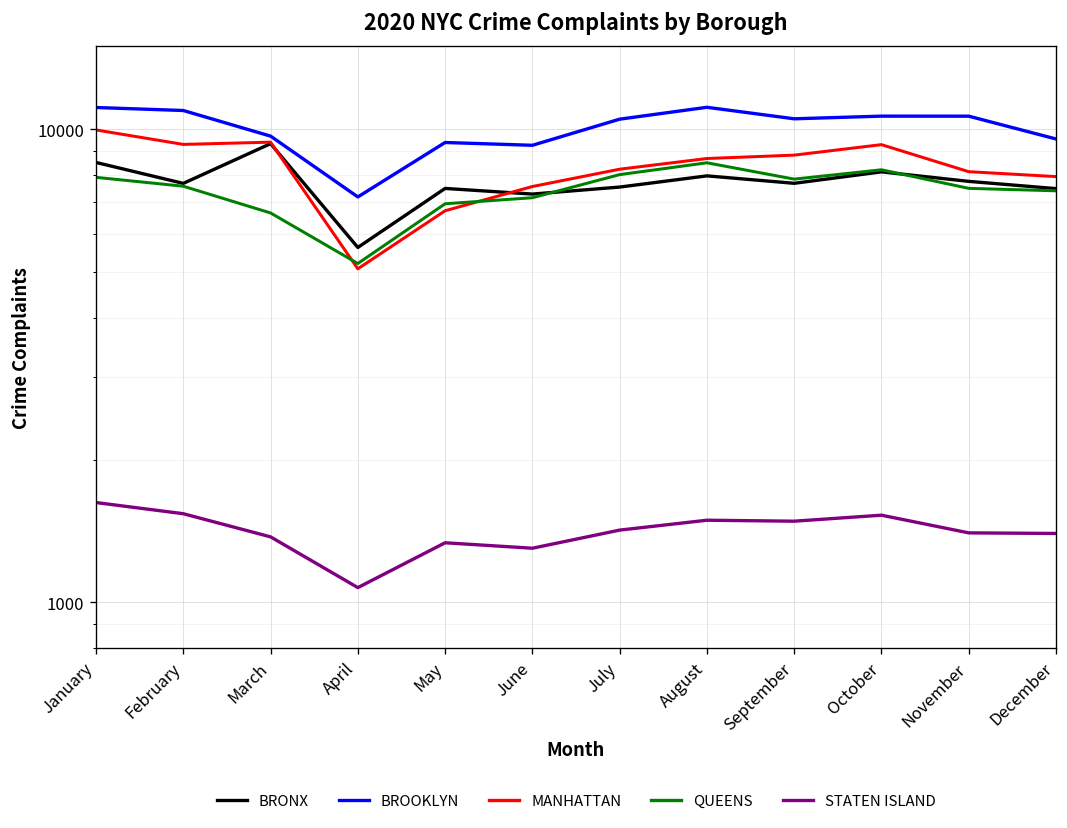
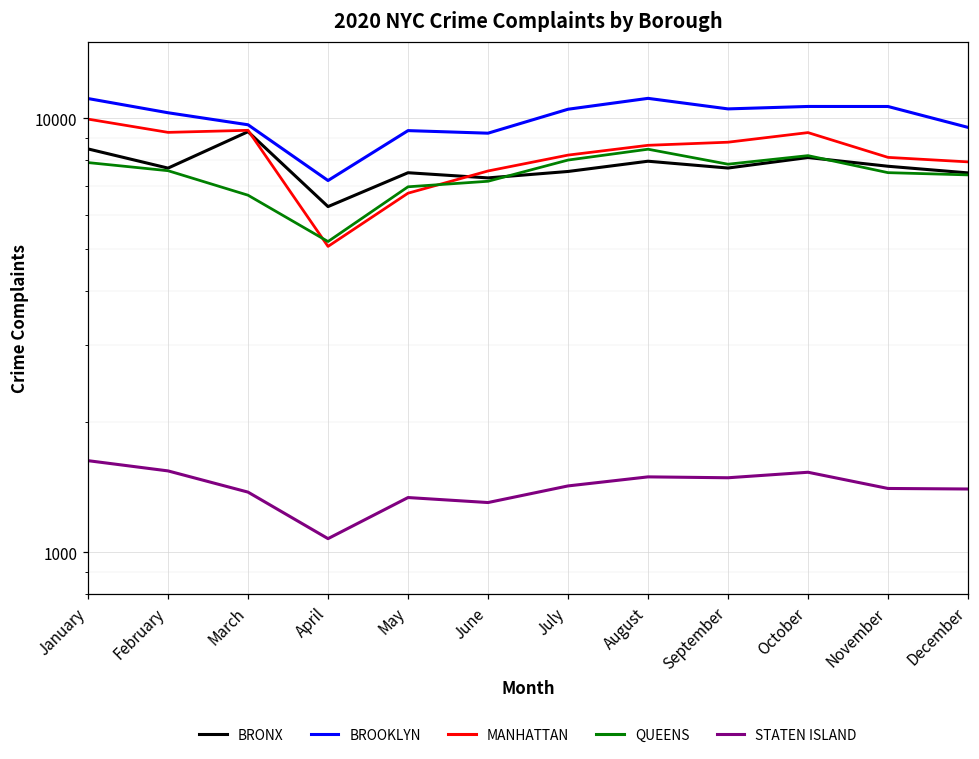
  {
    "BRONX": {
      "January": 8500,
-     "April": 5600,
+     "April": 6300,
      "May": 7500,
      "June": 7300,
      "July": 7500,
      "August": 8000,
      "September": 7700,
      "November": 7800
    },
    "BROOKLYN": {
      "January": 11100,
-     "February": 11000,
+     "February": 10300,
      "March": 9700,
      "April": 7200,
      "May": 9400,
      "June": 9200,
      "July": 10500,
      "August": 11100,
      "September": 10500,
      "October": 10700,
      "November": 10700,
      "December": 9500
    },
    "MANHATTAN": {
      "January": 10000,
      "February": 9300,
      "April": 5100,
      "May": 6700,
      "June": 7600,
      "July": 8200,
      "August": 8700,
      "September": 8800,
      "October": 9300,
      "November": 8100,
      "December": 7900
    },
    "QUEENS": {
      "January": 7900,
      "March": 6700,
      "April": 5200,
      "May": 7000,
      "June": 7200,
      "July": 8000,
      "August": 8500,
      "September": 7800,
      "November": 7500
    },
    "STATEN ISLAND": {
      "January": 1630,
      "February": 1540,
      "March": 1380,
      "April": 1080,
      "May": 1340,
      "June": 1300,
      "July": 1420,
      "August": 1490,
      "September": 1490,
      "October": 1530,
      "November": 1400,
      "December": 1400
    }
  }
